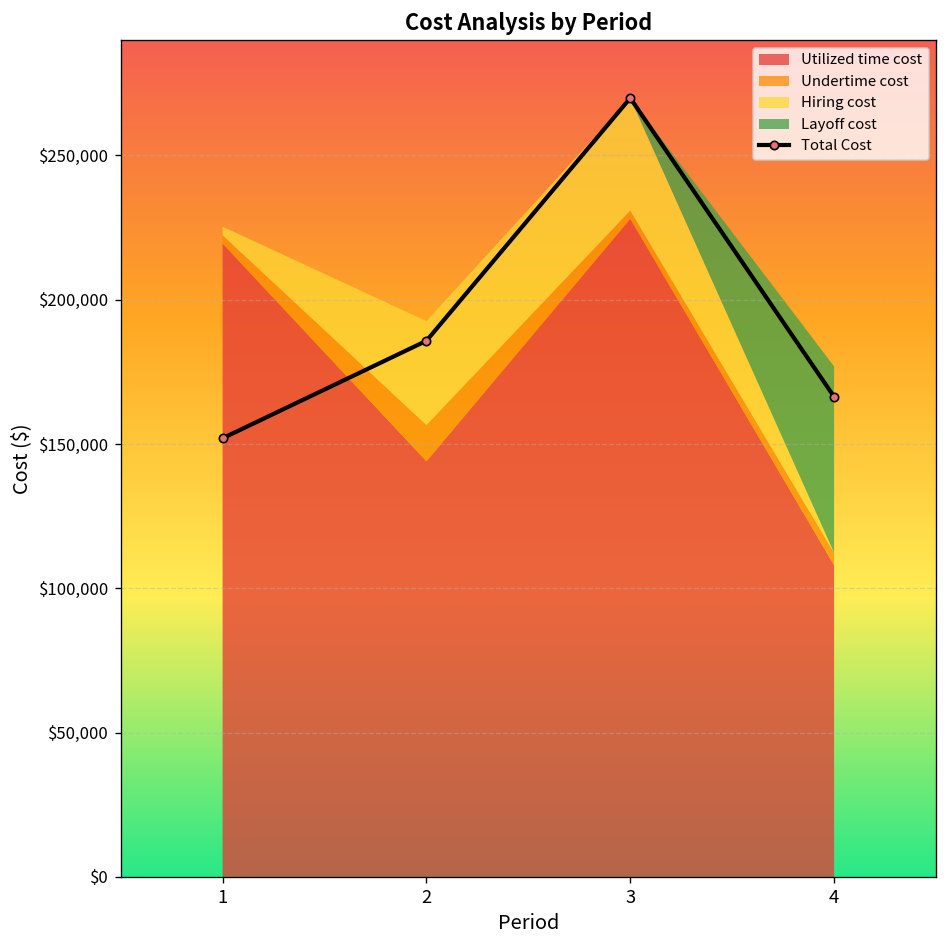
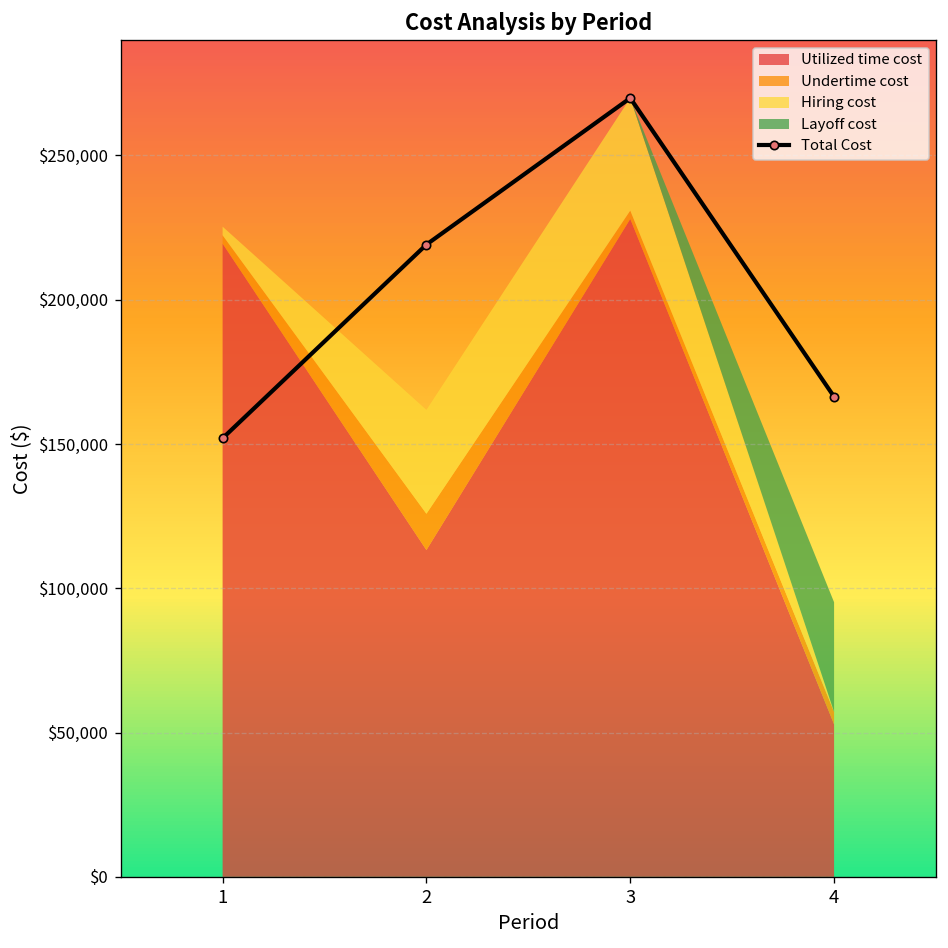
  {
    "Total Cost": {
      "1": "$152,000",
-     "2": "$186,000",
+     "2": "$219,000",
      "4": "$166,000"
    },
    "Utilized time cost": {
      "1": "$219,000",
-     "2": "$144,000",
+     "2": "$113,000",
      "3": "$228,000",
-     "4": "$108,000"
+     "4": "$53,000"
    },
    "Undertime cost": {
      "1": "$3,000",
      "2": "$13,000",
      "3": "$3,000"
    },
    "Layoff cost": {
-     "4": "$65,000"
+     "4": "$38,000"
    }
  }
